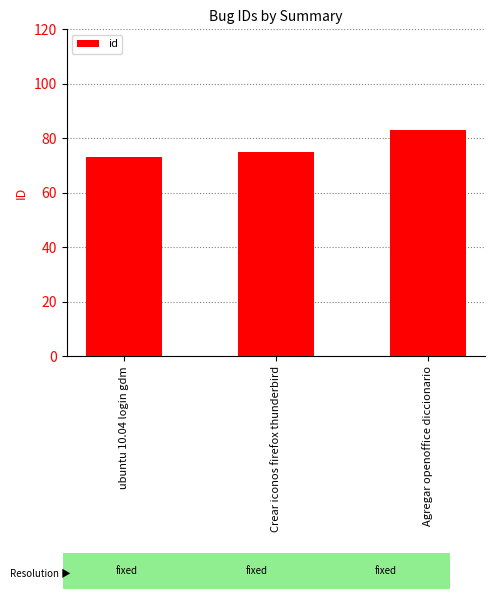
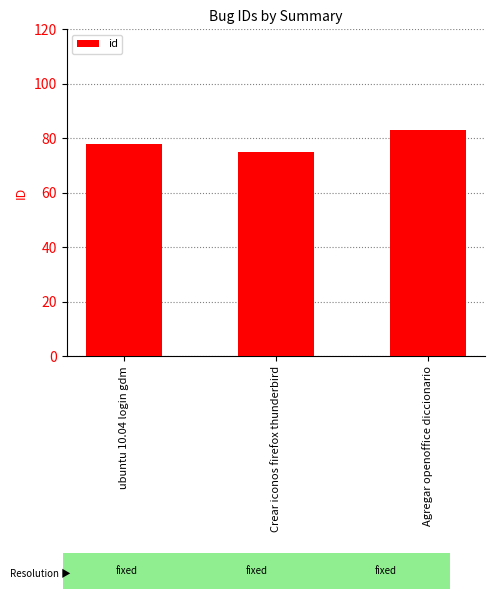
  {
-   "ubuntu 10.04 login gdm": 73,
+   "ubuntu 10.04 login gdm": 78,
    "Crear iconos firefox thunderbird": 75,
    "Agregar openoffice diccionario": 83
  }
